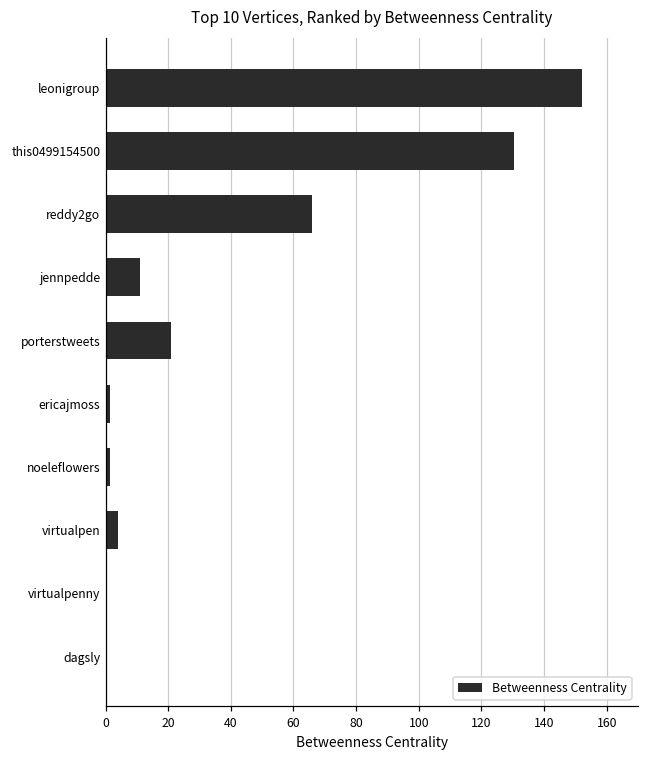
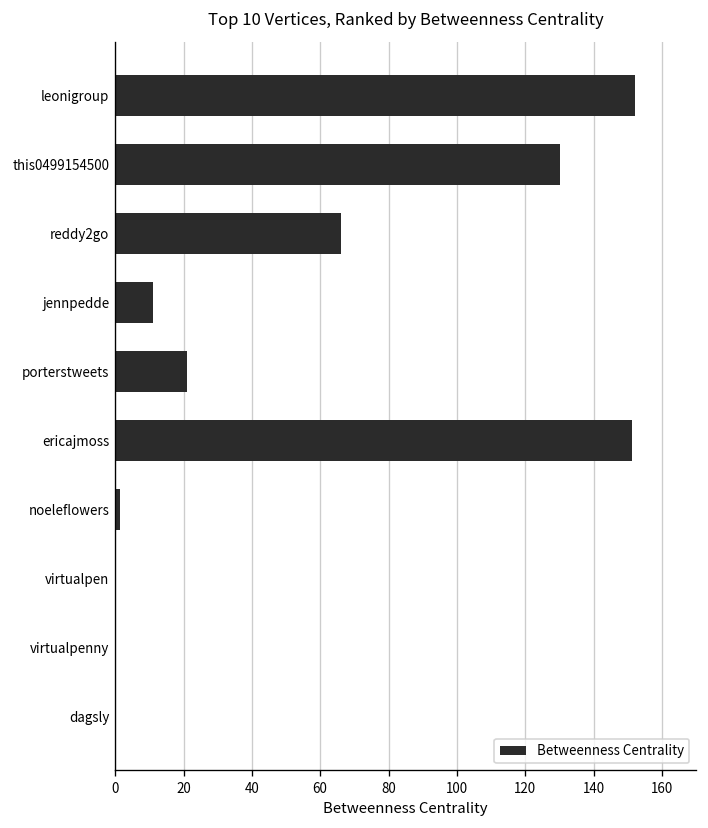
  {
    "leonigroup": 152,
    "this0499154500": 130,
    "reddy2go": 66,
    "jennpedde": 11,
    "porterstweets": 21,
-   "ericajmoss": 1,
+   "ericajmoss": 151,
    "noeleflowers": 1,
-   "virtualpen": 4,
+   "virtualpen": 0,
    "virtualpenny": 0,
    "dagsly": 0
  }
